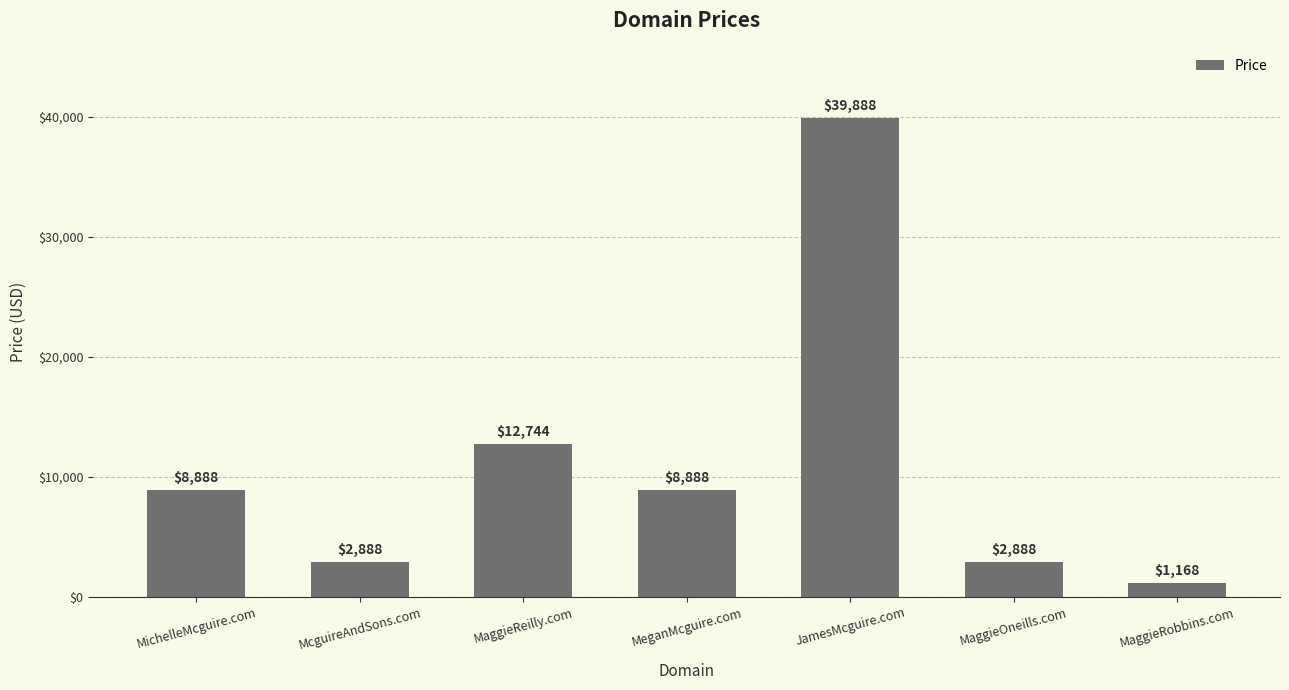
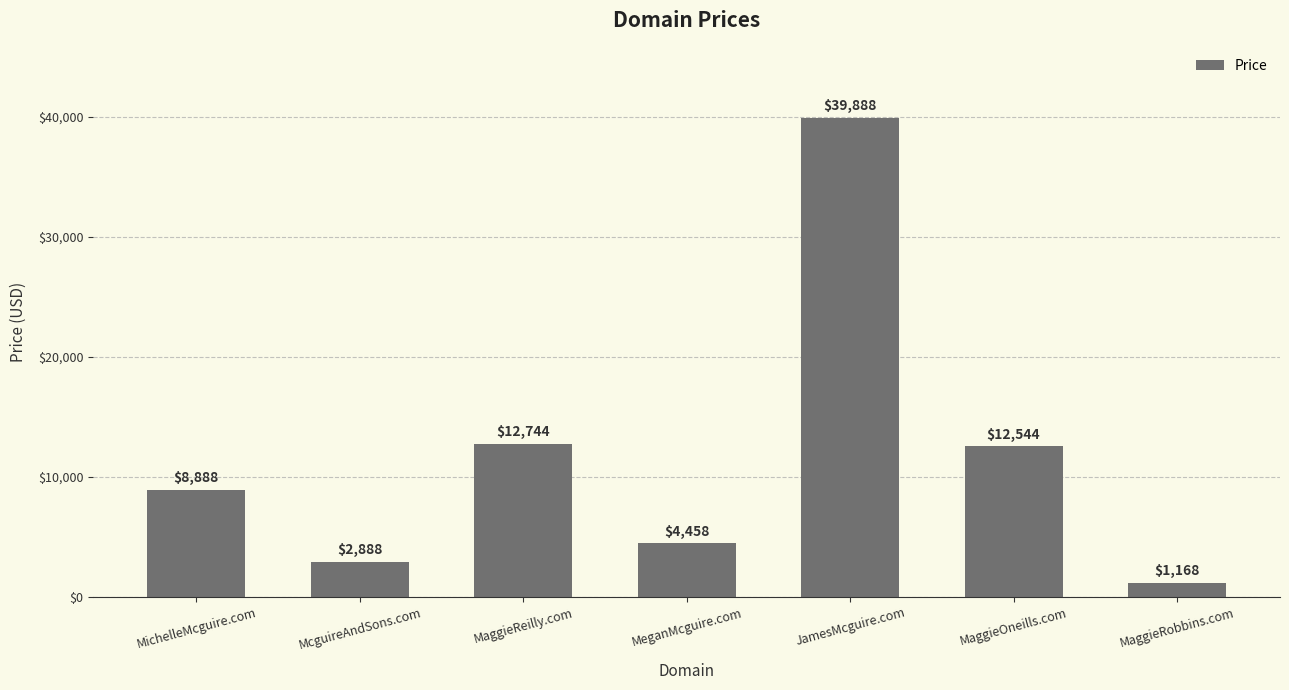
  {
    "MichelleMcguire.com": "$8,888",
    "McguireAndSons.com": "$2,888",
    "MaggieReilly.com": "$12,744",
-   "MeganMcguire.com": "$8,888",
+   "MeganMcguire.com": "$4,458",
    "JamesMcguire.com": "$39,888",
-   "MaggieOneills.com": "$2,888",
+   "MaggieOneills.com": "$12,544",
    "MaggieRobbins.com": "$1,168"
  }
